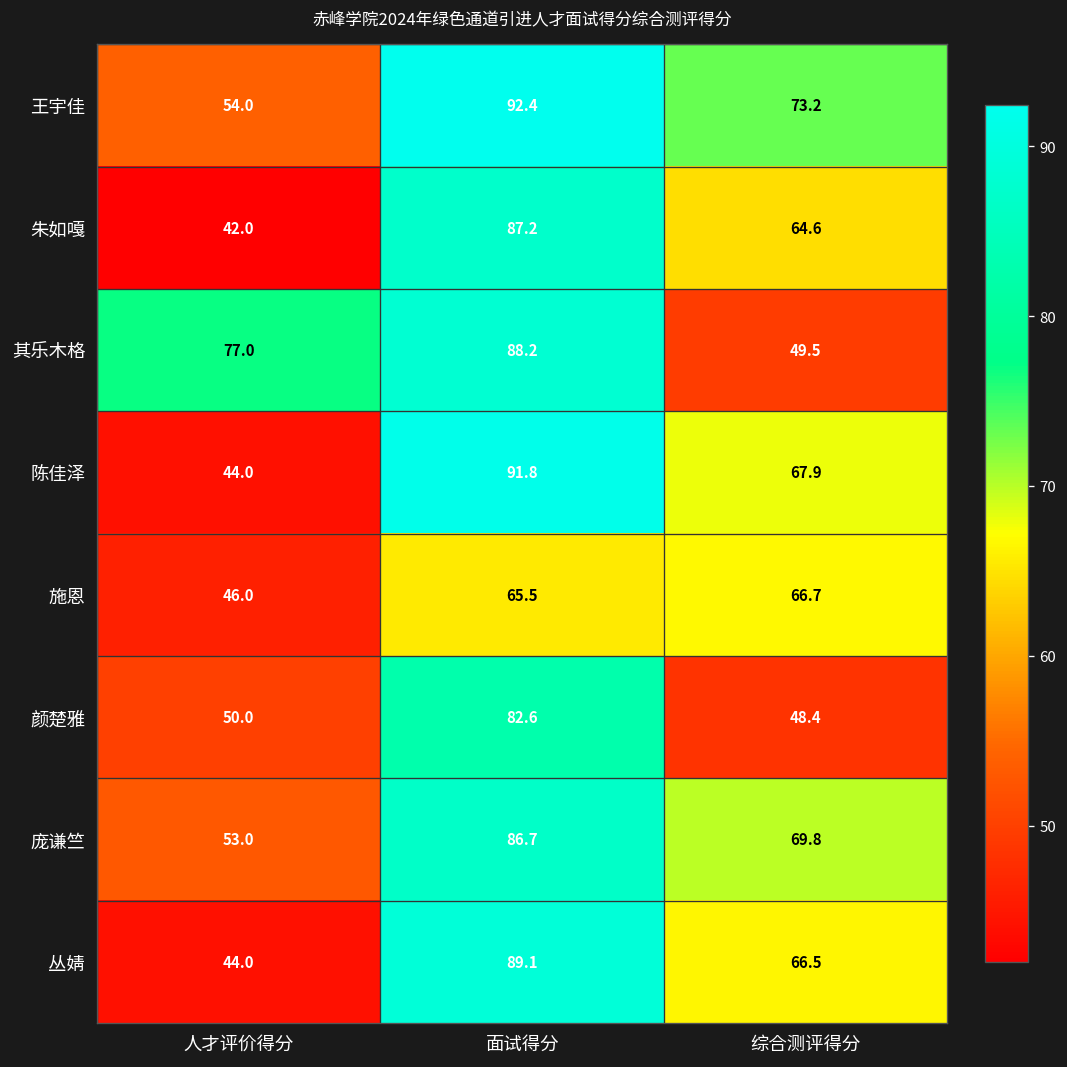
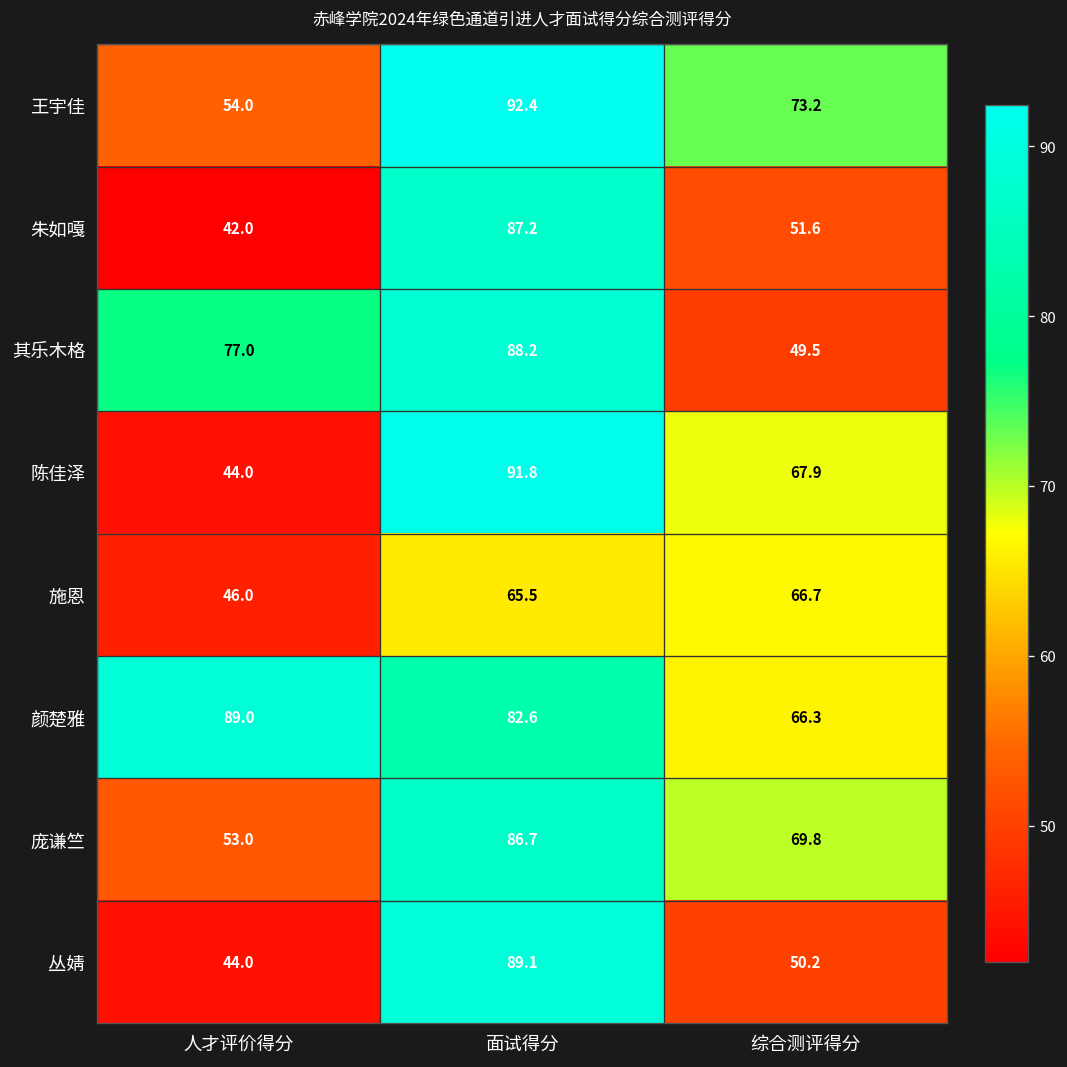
  {
    "王宇佳": {
      "人才评价得分": 54.0,
      "面试得分": 92.4,
      "综合测评得分": 73.2
    },
    "朱如嘎": {
      "人才评价得分": 42.0,
      "面试得分": 87.2,
-     "综合测评得分": 64.6
+     "综合测评得分": 51.6
    },
    "其乐木格": {
      "人才评价得分": 77.0,
      "面试得分": 88.2,
      "综合测评得分": 49.5
    },
    "陈佳泽": {
      "人才评价得分": 44.0,
      "面试得分": 91.8,
      "综合测评得分": 67.9
    },
    "施恩": {
      "人才评价得分": 46.0,
      "面试得分": 65.5,
      "综合测评得分": 66.7
    },
    "颜楚雅": {
-     "人才评价得分": 50.0,
+     "人才评价得分": 89.0,
      "面试得分": 82.6,
-     "综合测评得分": 48.4
+     "综合测评得分": 66.3
    },
    "庞谦竺": {
      "人才评价得分": 53.0,
      "面试得分": 86.7,
      "综合测评得分": 69.8
    },
    "丛婧": {
      "人才评价得分": 44.0,
      "面试得分": 89.1,
-     "综合测评得分": 66.5
+     "综合测评得分": 50.2
    }
  }
